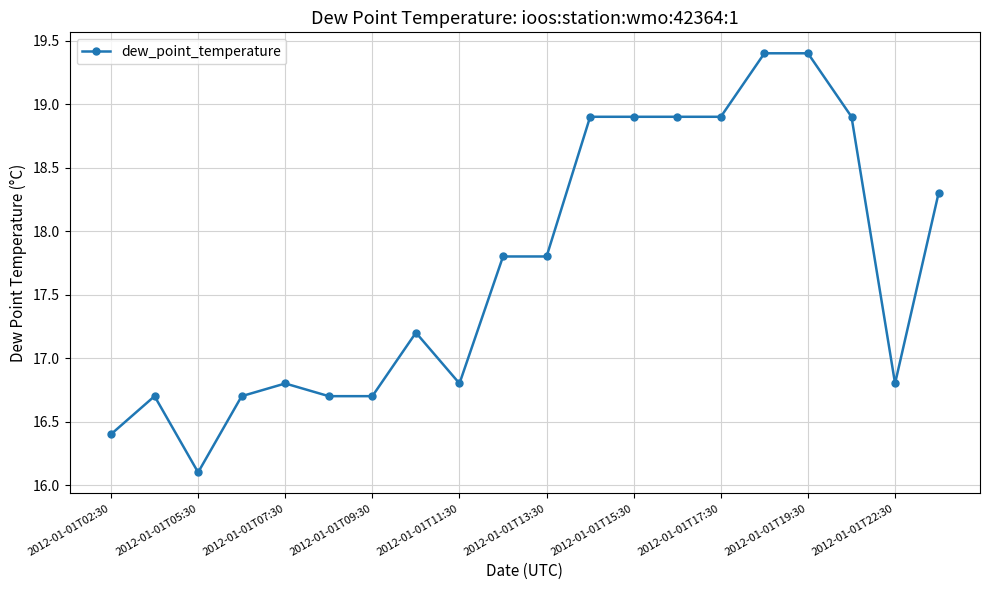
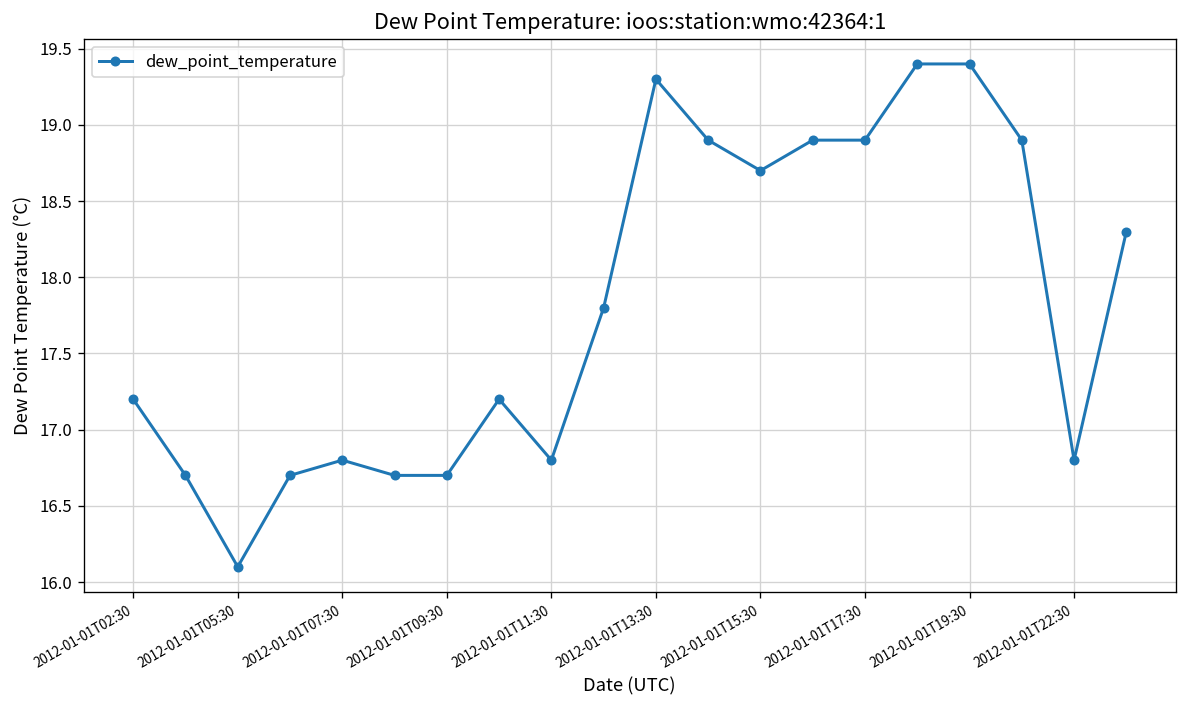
  {
-   "2012-01-01T02:30": 16.4,
+   "2012-01-01T02:30": 17.2,
    "2012-01-01T05:30": 16.1,
    "2012-01-01T07:30": 16.8,
    "2012-01-01T09:30": 16.7,
    "2012-01-01T11:30": 16.8,
-   "2012-01-01T13:30": 17.8,
-   "2012-01-01T15:30": 18.9,
+   "2012-01-01T13:30": 19.3,
+   "2012-01-01T15:30": 18.7,
    "2012-01-01T17:30": 18.9,
    "2012-01-01T19:30": 19.4,
    "2012-01-01T22:30": 16.8
  }
